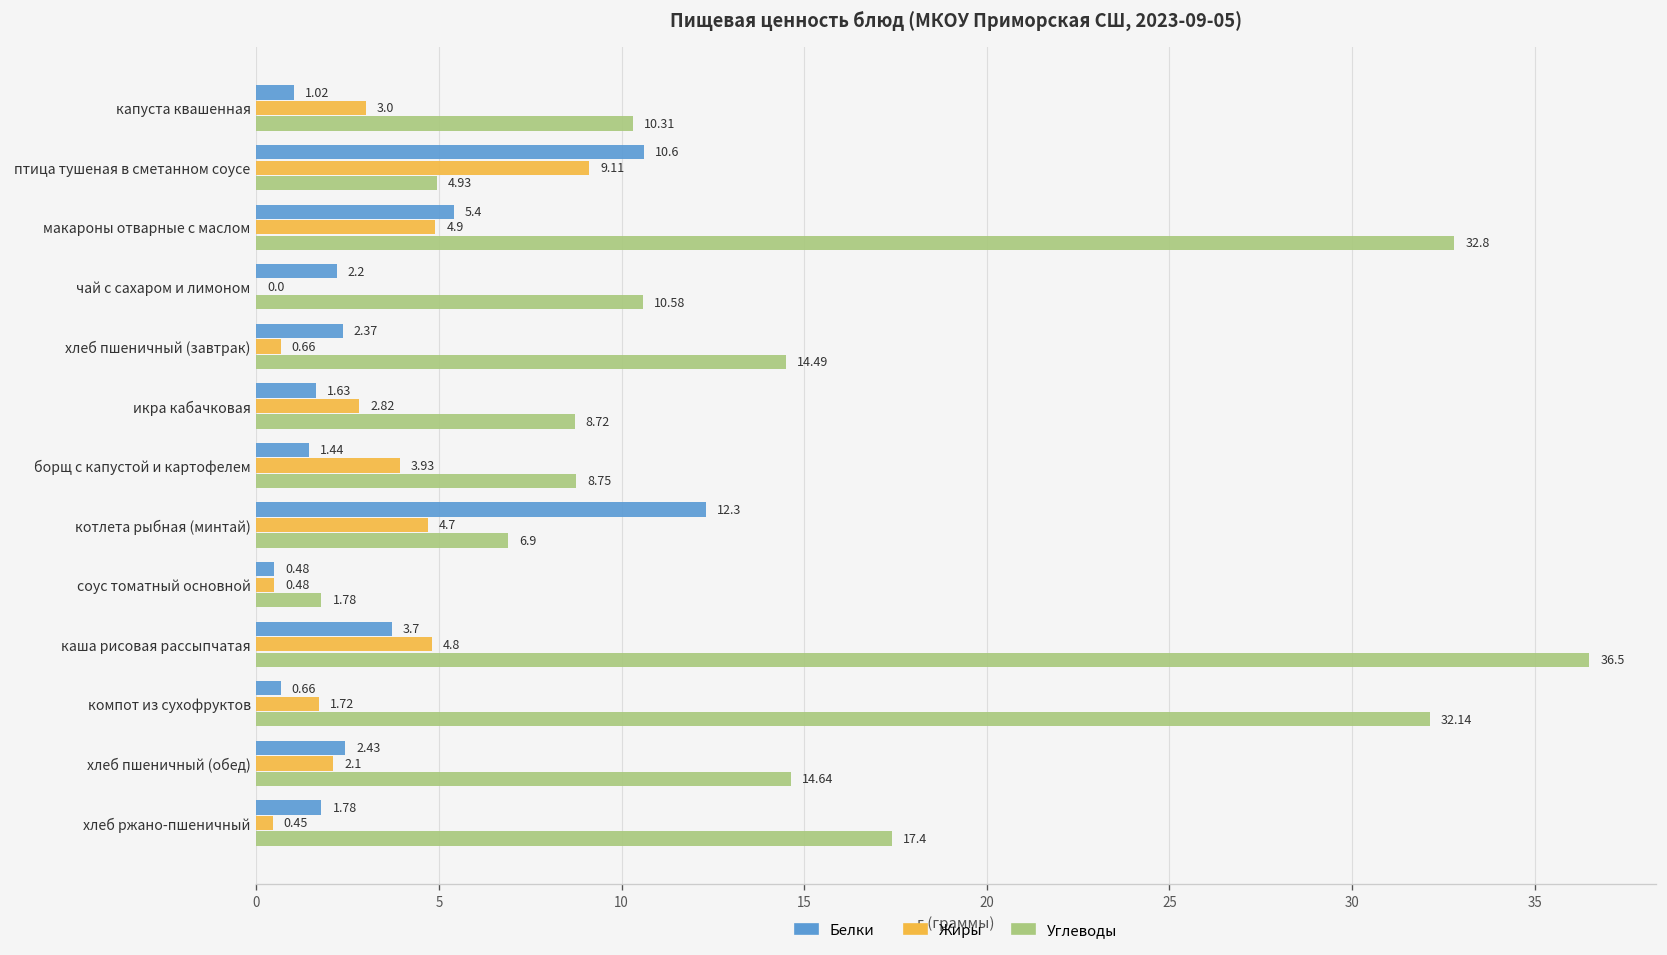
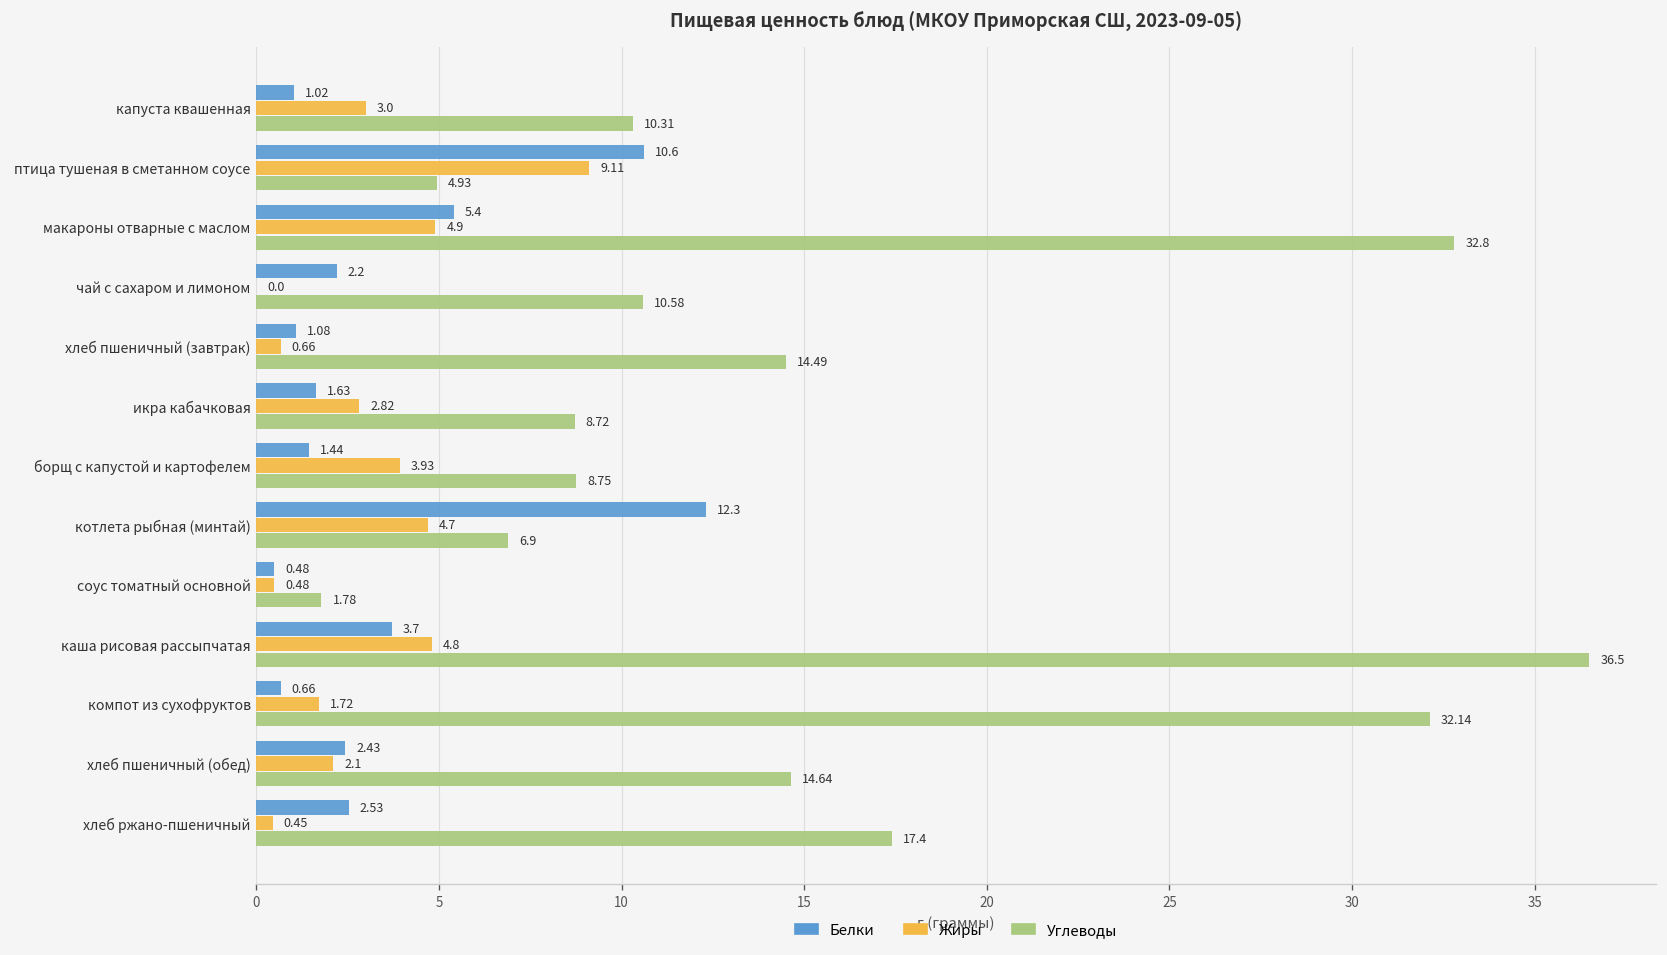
  {
    "Белки": {
      "капуста квашенная": 1.02,
      "птица тушеная в сметанном соусе": 10.6,
      "макароны отварные с маслом": 5.4,
      "чай с сахаром и лимоном": 2.2,
-     "хлеб пшеничный (завтрак)": 2.37,
+     "хлеб пшеничный (завтрак)": 1.08,
      "икра кабачковая": 1.63,
      "борщ с капустой и картофелем": 1.44,
      "котлета рыбная (минтай)": 12.3,
      "соус томатный основной": 0.48,
      "каша рисовая рассыпчатая": 3.7,
      "компот из сухофруктов": 0.66,
      "хлеб пшеничный (обед)": 2.43,
-     "хлеб ржано-пшеничный": 1.78
+     "хлеб ржано-пшеничный": 2.53
    },
    "Жиры": {
      "капуста квашенная": 3.0,
      "птица тушеная в сметанном соусе": 9.11,
      "макароны отварные с маслом": 4.9,
      "чай с сахаром и лимоном": 0.0,
      "хлеб пшеничный (завтрак)": 0.66,
      "икра кабачковая": 2.82,
      "борщ с капустой и картофелем": 3.93,
      "котлета рыбная (минтай)": 4.7,
      "соус томатный основной": 0.48,
      "каша рисовая рассыпчатая": 4.8,
      "компот из сухофруктов": 1.72,
      "хлеб пшеничный (обед)": 2.1,
      "хлеб ржано-пшеничный": 0.45
    },
    "Углеводы": {
      "капуста квашенная": 10.31,
      "птица тушеная в сметанном соусе": 4.93,
      "макароны отварные с маслом": 32.8,
      "чай с сахаром и лимоном": 10.58,
      "хлеб пшеничный (завтрак)": 14.49,
      "икра кабачковая": 8.72,
      "борщ с капустой и картофелем": 8.75,
      "котлета рыбная (минтай)": 6.9,
      "соус томатный основной": 1.78,
      "каша рисовая рассыпчатая": 36.5,
      "компот из сухофруктов": 32.14,
      "хлеб пшеничный (обед)": 14.64,
      "хлеб ржано-пшеничный": 17.4
    }
  }
